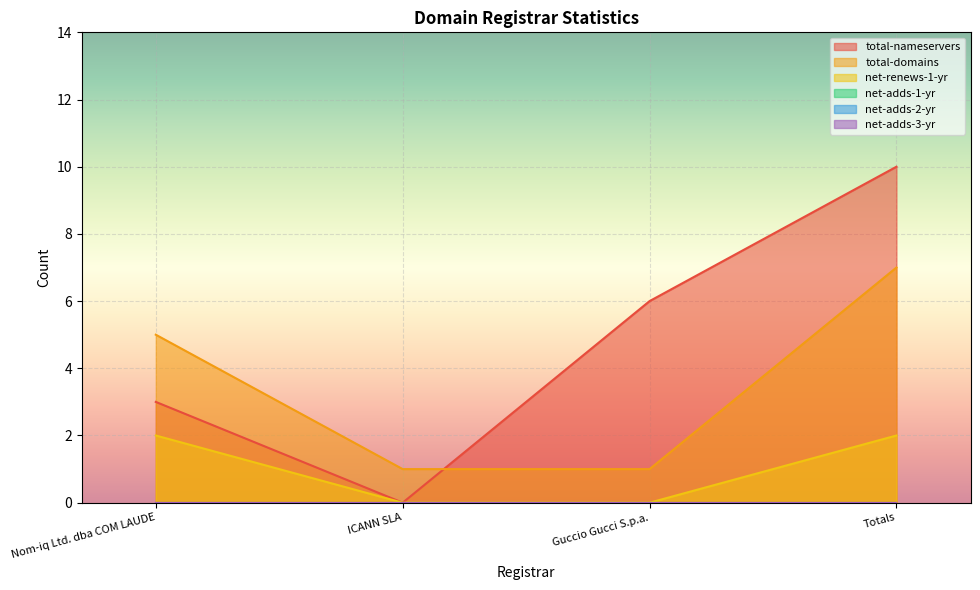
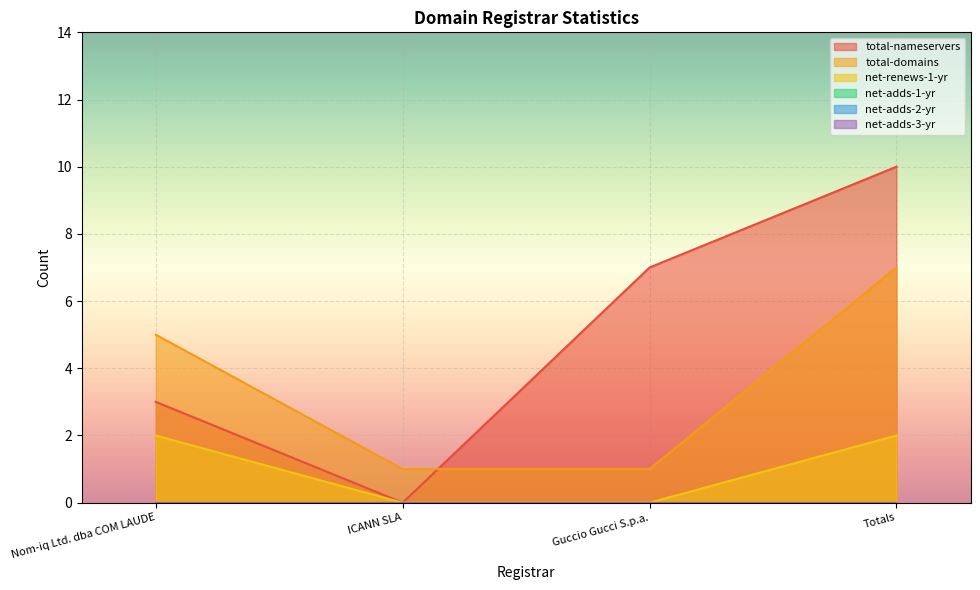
  {
    "total-nameservers": {
      "Nom-iq Ltd. dba COM LAUDE": 3,
-     "Guccio Gucci S.p.a.": 6,
+     "Guccio Gucci S.p.a.": 7,
      "Totals": 10
    },
    "net-adds-3-yr": {
      "Nom-iq Ltd. dba COM LAUDE": 0,
      "Totals": 0
    }
  }
